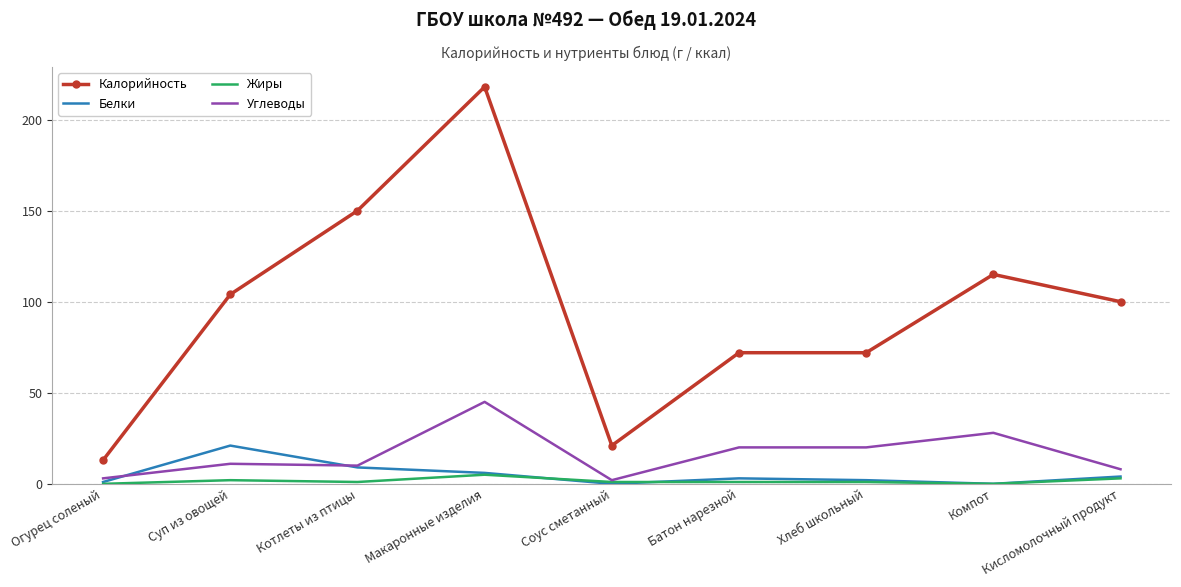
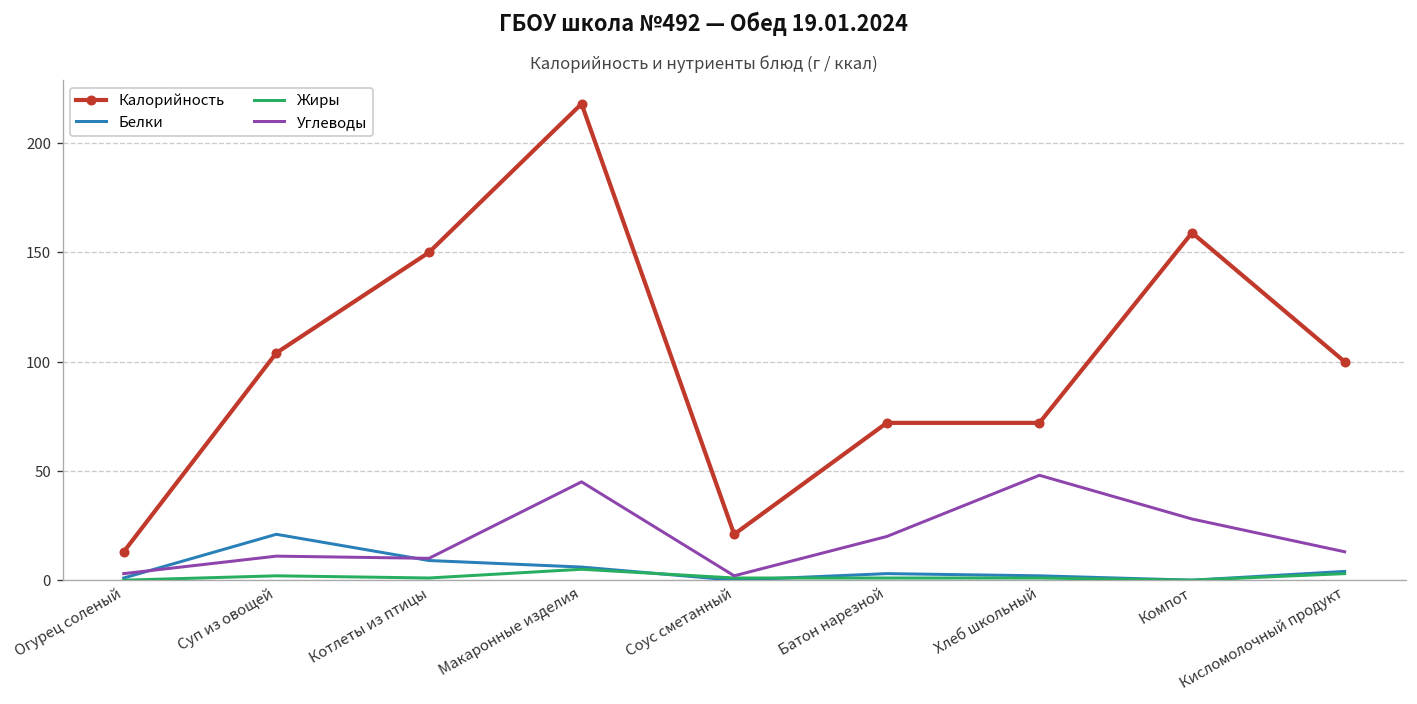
  {
    "Калорийность": {
      "Огурец соленый": 13,
      "Суп из овощей": 104,
      "Котлеты из птицы": 150,
      "Макаронные изделия": 218,
      "Соус сметанный": 21,
      "Батон нарезной": 72,
      "Хлеб школьный": 72,
-     "Компот": 115,
+     "Компот": 159,
      "Кисломолочный продукт": 100
    },
    "Белки": {
      "Суп из овощей": 21,
      "Батон нарезной": 3
    },
    "Жиры": {
      "Суп из овощей": 2,
      "Котлеты из птицы": 1,
      "Батон нарезной": 1
    },
    "Углеводы": {
      "Огурец соленый": 3,
      "Суп из овощей": 11,
      "Макаронные изделия": 45,
      "Батон нарезной": 20,
-     "Хлеб школьный": 20,
+     "Хлеб школьный": 48,
      "Компот": 28,
-     "Кисломолочный продукт": 8
+     "Кисломолочный продукт": 13
    }
  }
